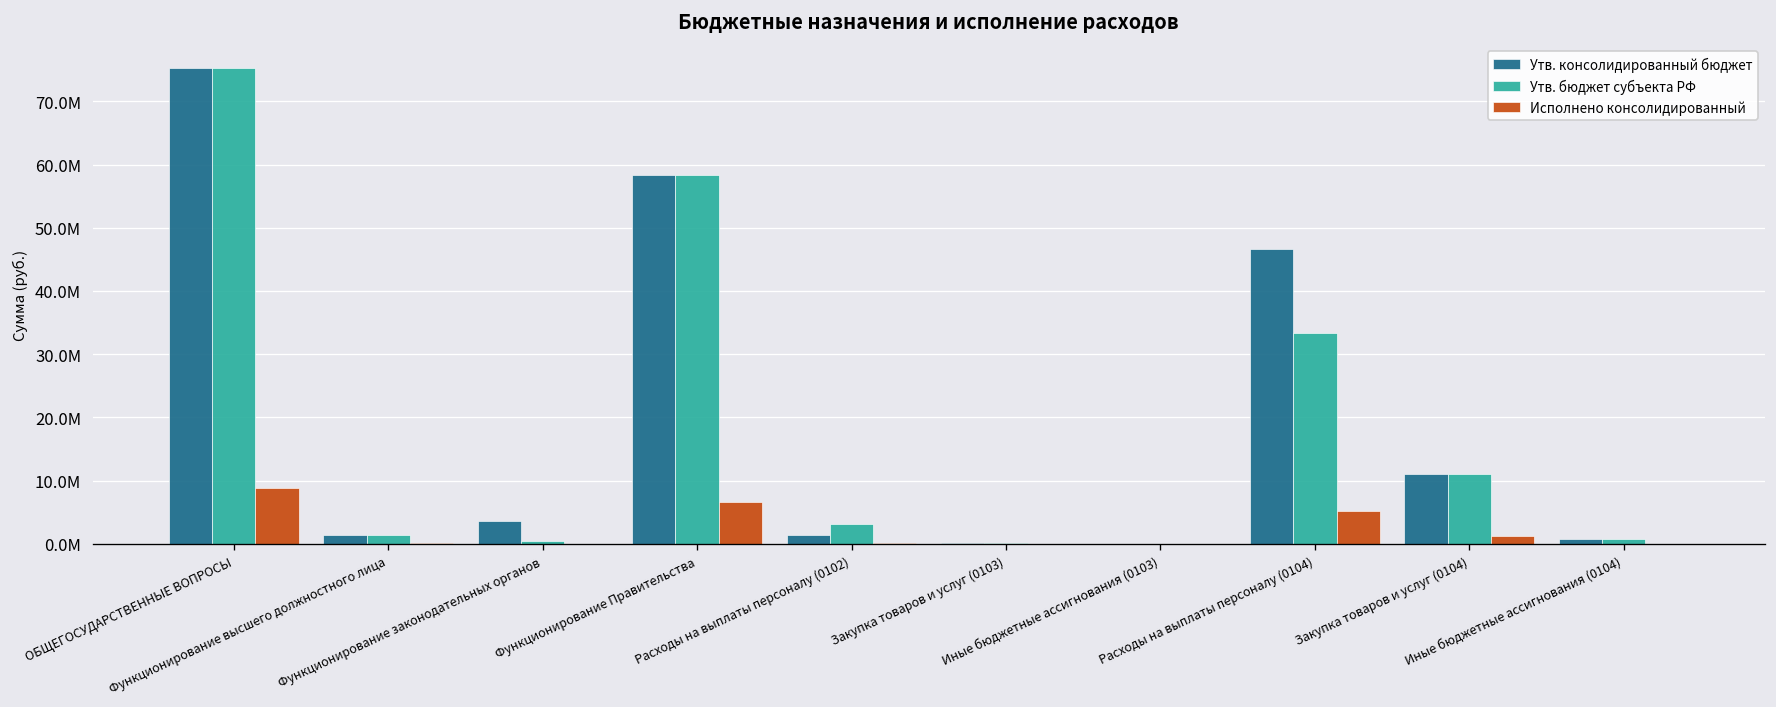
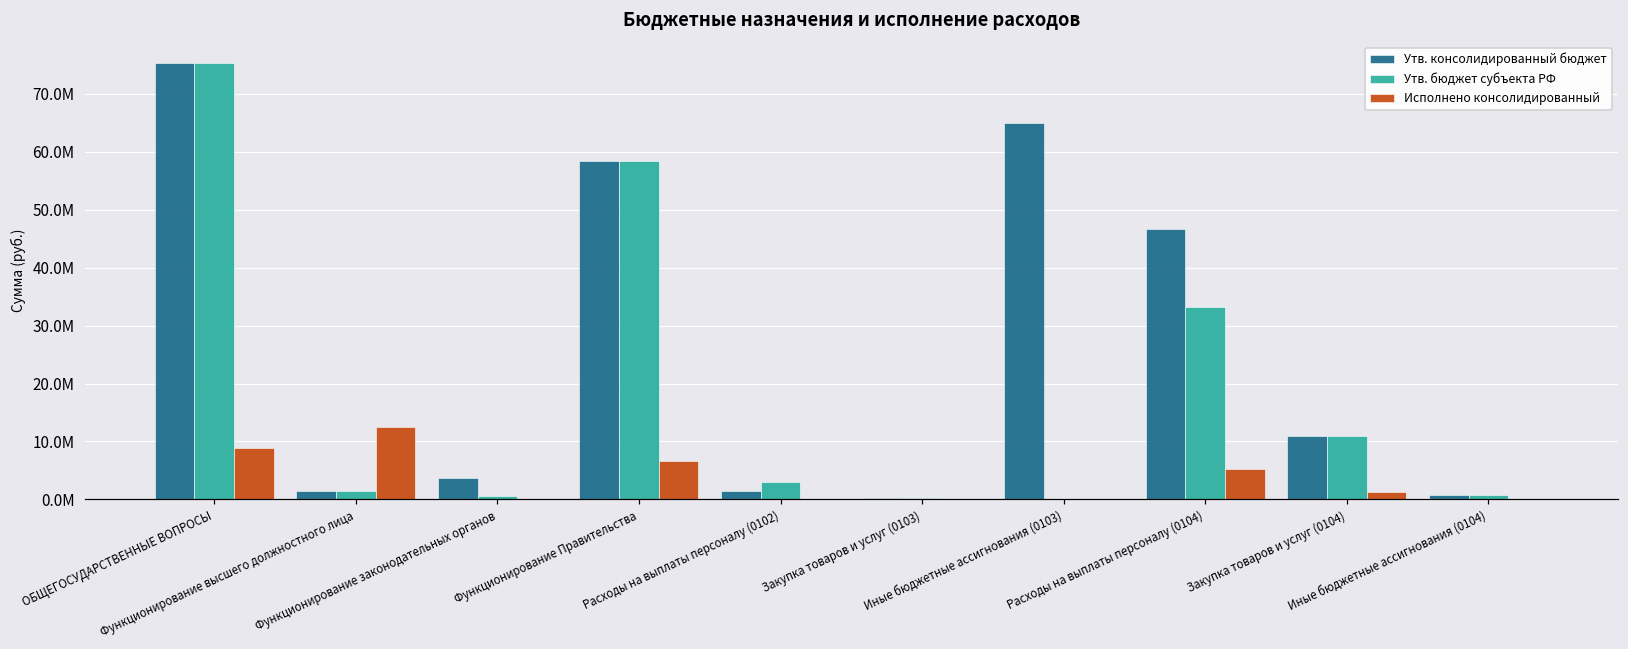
  {
    "Утв. консолидированный бюджет": {
      "ОБЩЕГОСУДАРСТВЕННЫЕ ВОПРОСЫ": 75000000,
      "Функционирование высшего должностного лица": 1000000,
      "Функционирование законодательных органов": 4000000,
      "Функционирование Правительства": 58000000,
      "Расходы на выплаты персоналу (0102)": 1000000,
-     "Иные бюджетные ассигнования (0103)": 0,
+     "Иные бюджетные ассигнования (0103)": 65000000,
      "Расходы на выплаты персоналу (0104)": 47000000,
      "Закупка товаров и услуг (0104)": 11000000,
      "Иные бюджетные ассигнования (0104)": 1000000
    },
    "Утв. бюджет субъекта РФ": {
      "ОБЩЕГОСУДАРСТВЕННЫЕ ВОПРОСЫ": 75000000,
      "Функционирование высшего должностного лица": 1000000,
      "Функционирование законодательных органов": 1000000,
      "Функционирование Правительства": 58000000,
      "Расходы на выплаты персоналу (0102)": 3000000,
      "Расходы на выплаты персоналу (0104)": 33000000,
      "Закупка товаров и услуг (0104)": 11000000,
      "Иные бюджетные ассигнования (0104)": 1000000
    },
    "Исполнено консолидированный": {
      "ОБЩЕГОСУДАРСТВЕННЫЕ ВОПРОСЫ": 9000000,
-     "Функционирование высшего должностного лица": 0,
+     "Функционирование высшего должностного лица": 13000000,
      "Функционирование Правительства": 7000000,
      "Иные бюджетные ассигнования (0103)": 0,
      "Расходы на выплаты персоналу (0104)": 5000000,
      "Закупка товаров и услуг (0104)": 1000000
    }
  }
